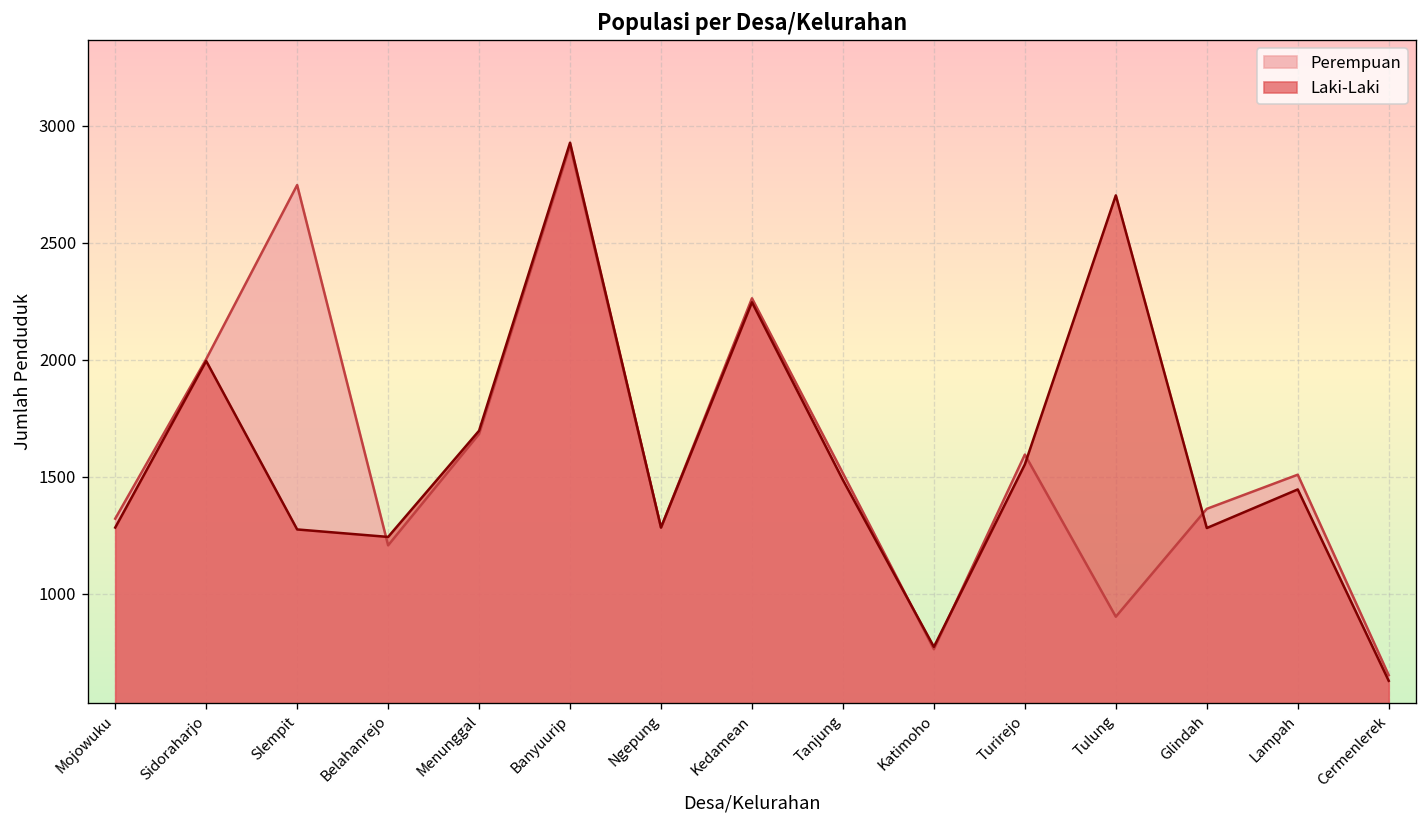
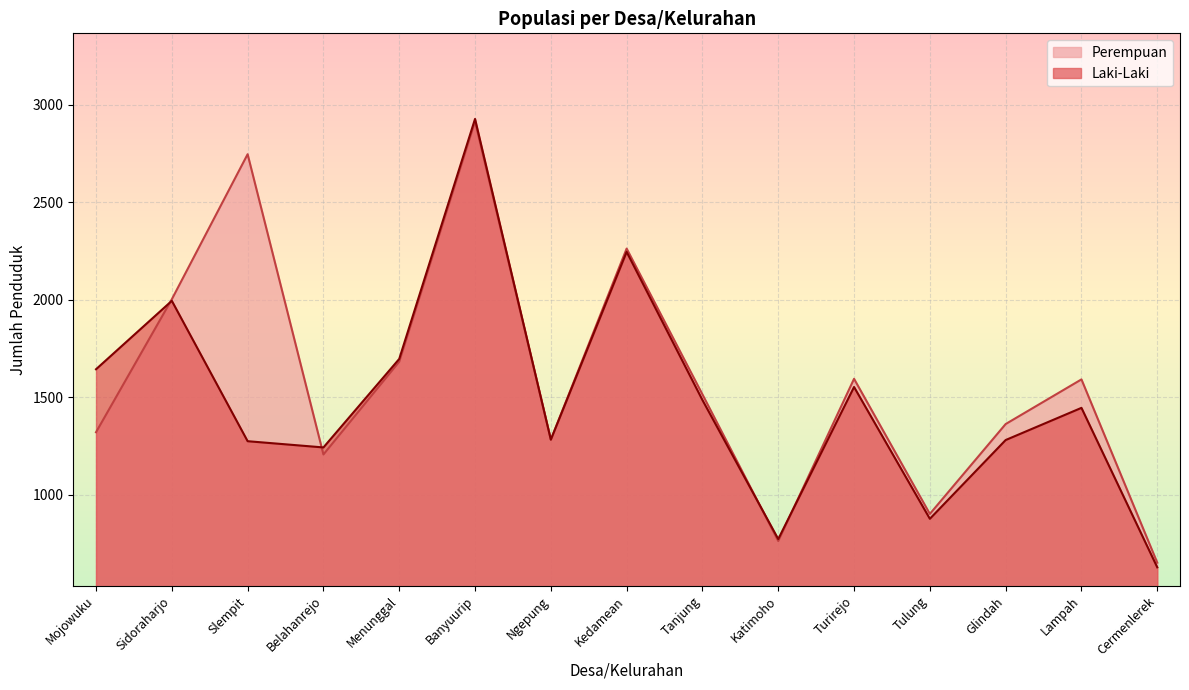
  {
    "Perempuan": {
      "Mojowuku": 1320,
      "Slempit": 2750,
      "Belahanrejo": 1210,
      "Menunggal": 1680,
      "Banyuurip": 2910,
      "Kedamean": 2260,
      "Tanjung": 1510,
      "Turirejo": 1590,
      "Tulung": 900,
      "Glindah": 1360,
-     "Lampah": 1510,
+     "Lampah": 1590,
      "Cermenlerek": 650
    },
    "Laki-Laki": {
-     "Mojowuku": 1280,
+     "Mojowuku": 1640,
      "Slempit": 1270,
      "Belahanrejo": 1240,
      "Menunggal": 1700,
      "Banyuurip": 2930,
      "Kedamean": 2250,
      "Tanjung": 1490,
      "Turirejo": 1550,
-     "Tulung": 2700,
+     "Tulung": 880,
      "Glindah": 1280,
      "Lampah": 1450,
      "Cermenlerek": 630
    }
  }
